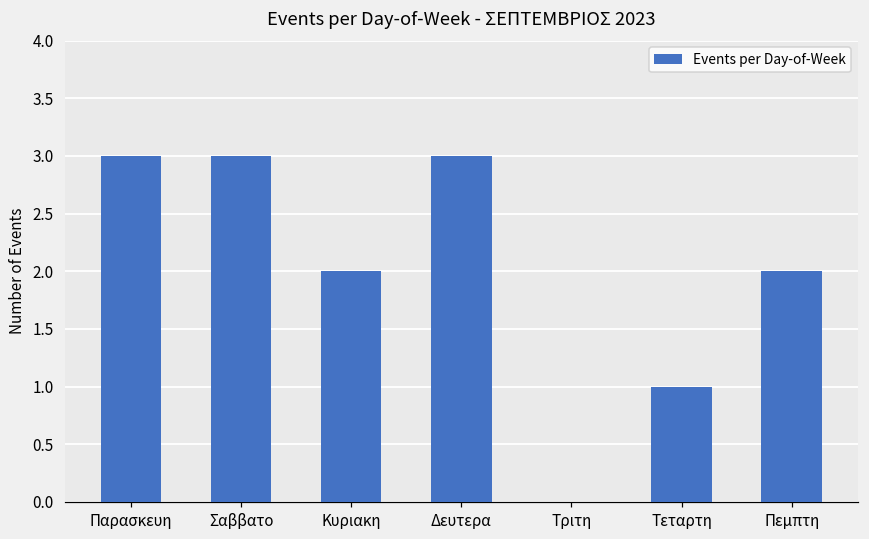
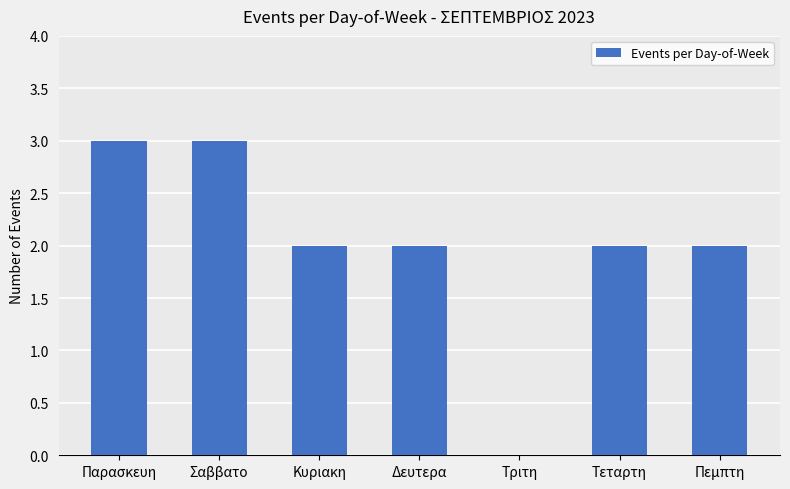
  {
    "Παρασκευη": 3,
    "Σαββατο": 3,
    "Κυριακη": 2,
-   "Δευτερα": 3,
+   "Δευτερα": 2,
    "Τριτη": 0,
-   "Τεταρτη": 1,
+   "Τεταρτη": 2,
    "Πεμπτη": 2
  }
